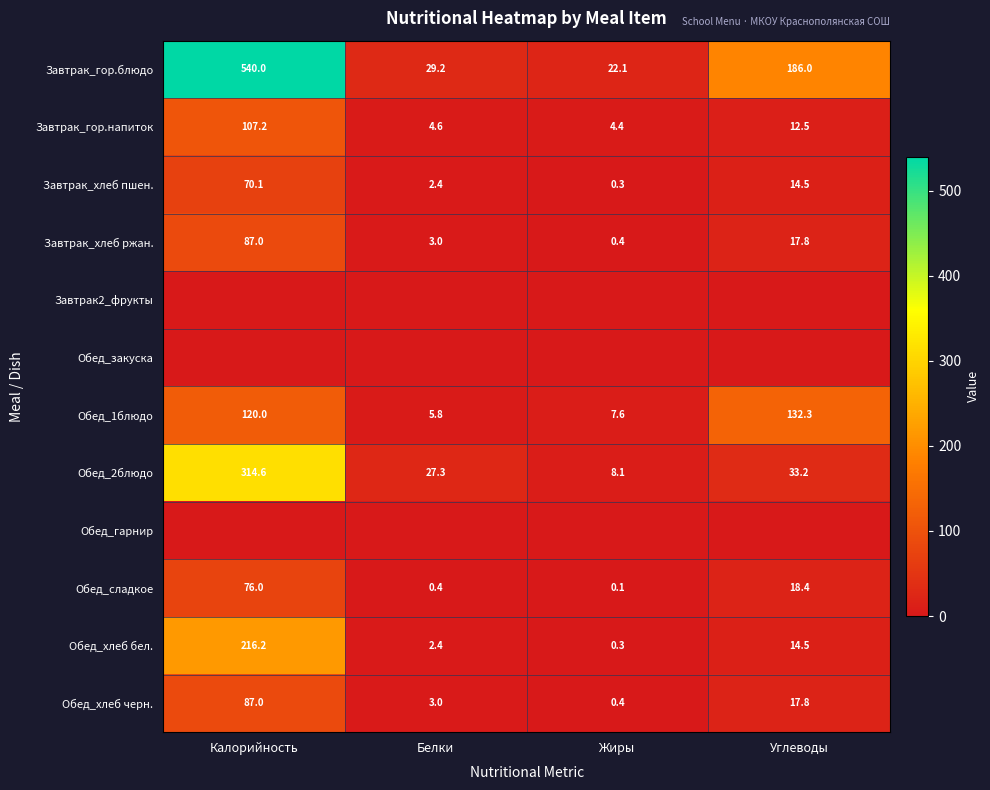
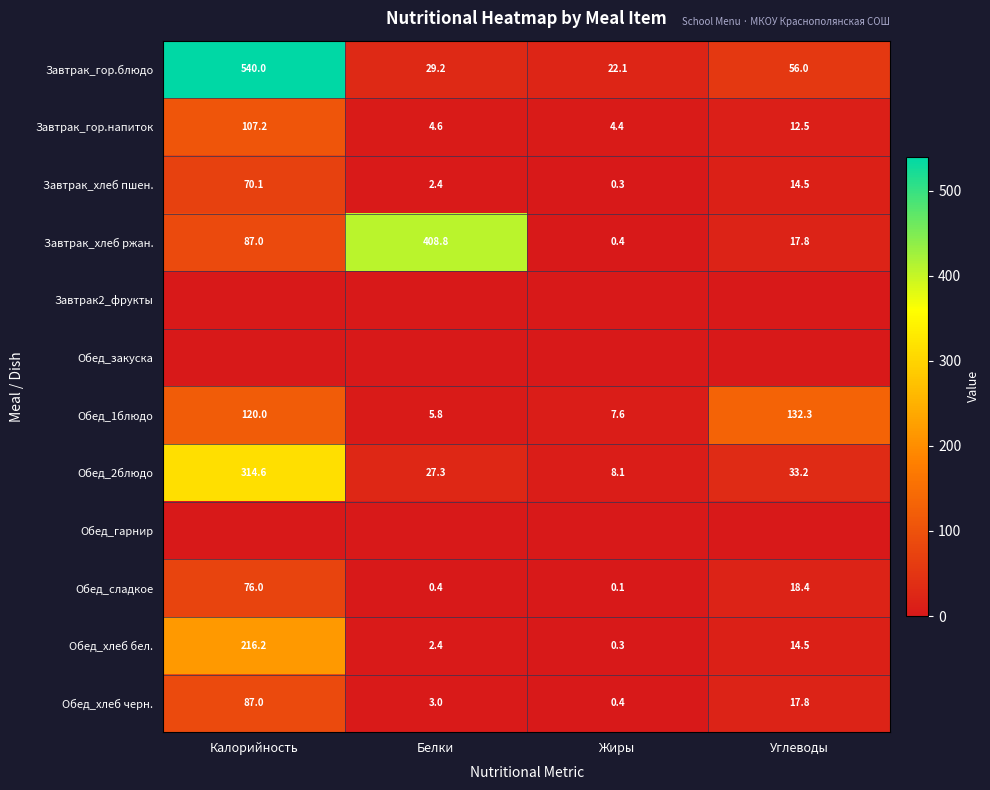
  {
    "Завтрак_гор.блюдо": {
      "Калорийность": 540.0,
      "Белки": 29.2,
      "Жиры": 22.1,
-     "Углеводы": 186.0
+     "Углеводы": 56.0
    },
    "Завтрак_гор.напиток": {
      "Калорийность": 107.2,
      "Белки": 4.6,
      "Жиры": 4.4,
      "Углеводы": 12.5
    },
    "Завтрак_хлеб пшен.": {
      "Калорийность": 70.1,
      "Белки": 2.4,
      "Жиры": 0.3,
      "Углеводы": 14.5
    },
    "Завтрак_хлеб ржан.": {
      "Калорийность": 87.0,
-     "Белки": 3.0,
+     "Белки": 408.8,
      "Жиры": 0.4,
      "Углеводы": 17.8
    },
    "Обед_1блюдо": {
      "Калорийность": 120.0,
      "Белки": 5.8,
      "Жиры": 7.6,
      "Углеводы": 132.3
    },
    "Обед_2блюдо": {
      "Калорийность": 314.6,
      "Белки": 27.3,
      "Жиры": 8.1,
      "Углеводы": 33.2
    },
    "Обед_сладкое": {
      "Калорийность": 76.0,
      "Белки": 0.4,
      "Жиры": 0.1,
      "Углеводы": 18.4
    },
    "Обед_хлеб бел.": {
      "Калорийность": 216.2,
      "Белки": 2.4,
      "Жиры": 0.3,
      "Углеводы": 14.5
    },
    "Обед_хлеб черн.": {
      "Калорийность": 87.0,
      "Белки": 3.0,
      "Жиры": 0.4,
      "Углеводы": 17.8
    }
  }
